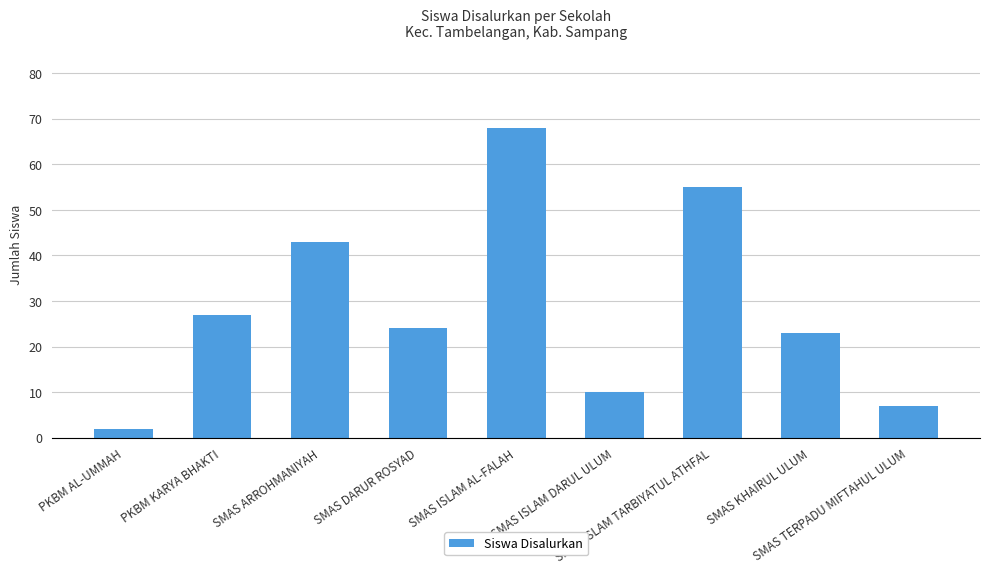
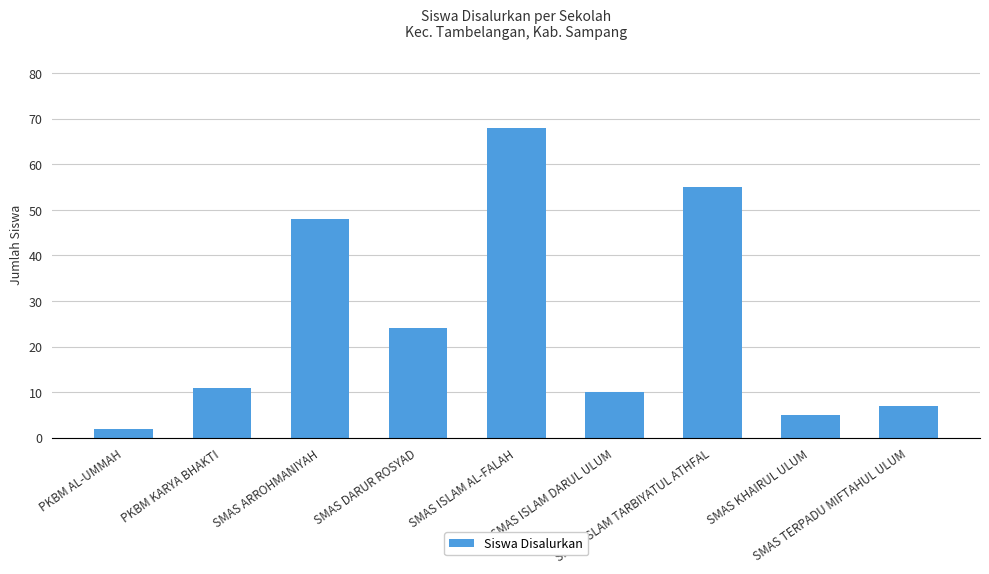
  {
    "PKBM AL-UMMAH": 2,
-   "PKBM KARYA BHAKTI": 27,
-   "SMAS ARROHMANIYAH": 43,
+   "PKBM KARYA BHAKTI": 11,
+   "SMAS ARROHMANIYAH": 48,
    "SMAS DARUR ROSYAD": 24,
    "SMAS ISLAM AL-FALAH": 68,
    "SMAS ISLAM DARUL ULUM": 10,
    "SMAS ISLAM TARBIYATUL ATHFAL": 55,
-   "SMAS KHAIRUL ULUM": 23,
+   "SMAS KHAIRUL ULUM": 5,
    "SMAS TERPADU MIFTAHUL ULUM": 7
  }
